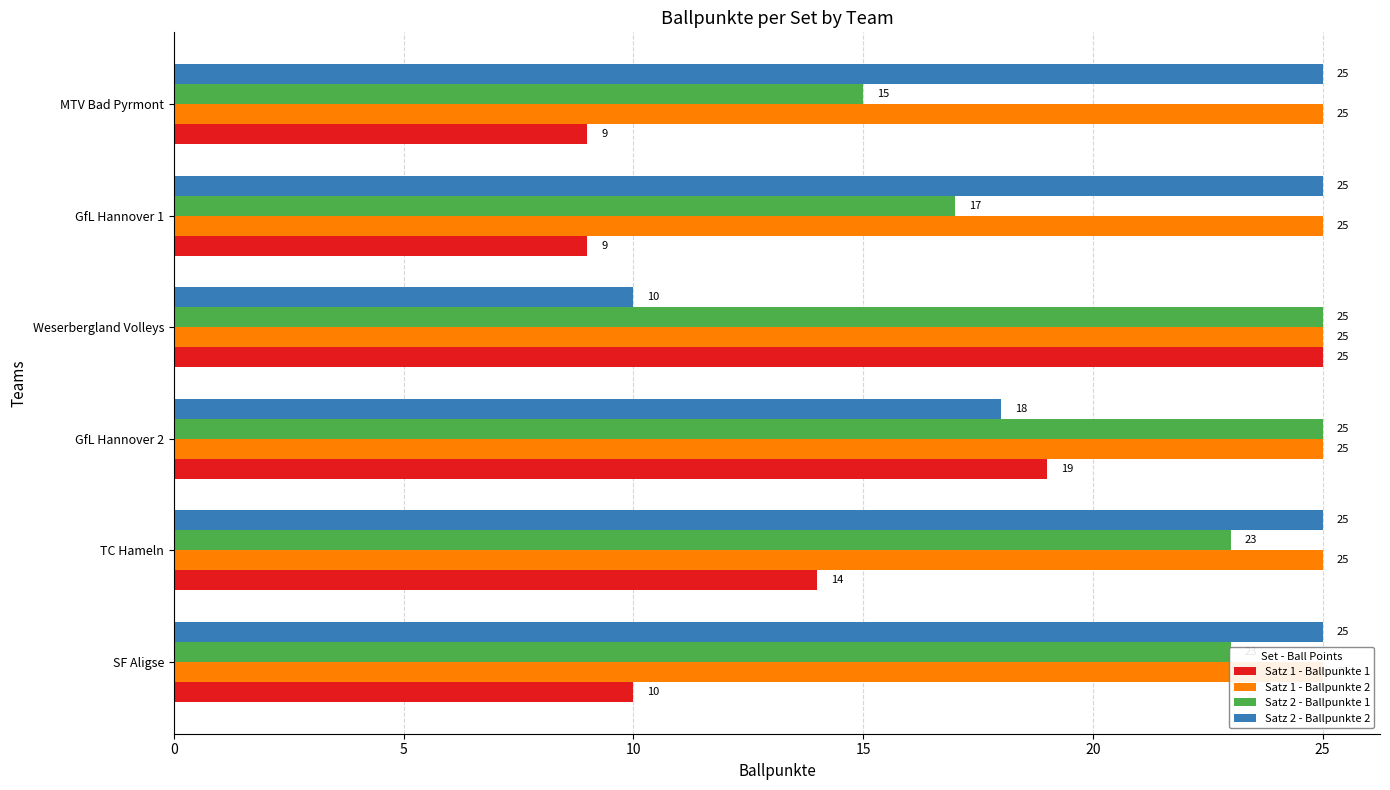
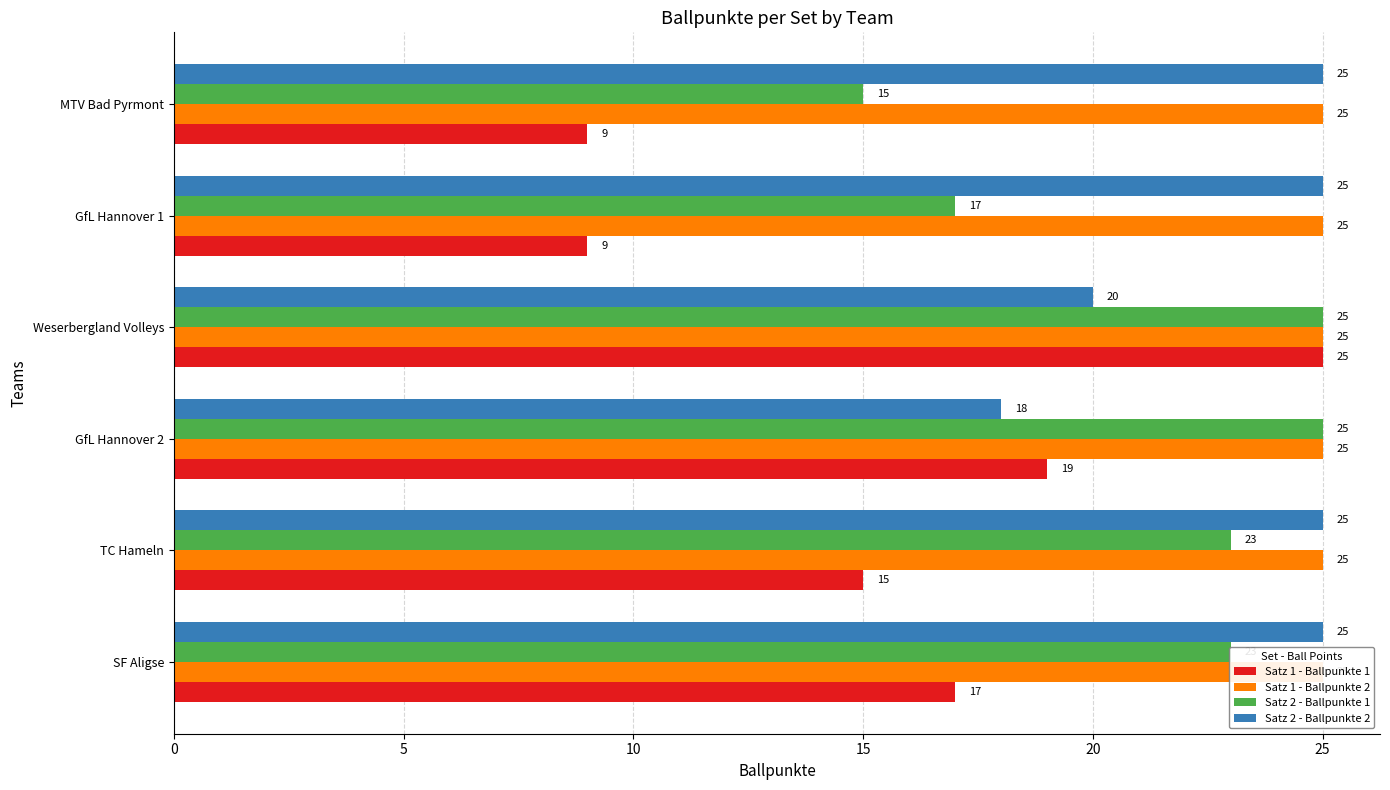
  {
    "Satz 1 - Ballpunkte 1": {
      "MTV Bad Pyrmont": 9,
      "GfL Hannover 1": 9,
      "Weserbergland Volleys": 25,
      "GfL Hannover 2": 19,
-     "TC Hameln": 14,
-     "SF Aligse": 10
+     "TC Hameln": 15,
+     "SF Aligse": 17
    },
    "Satz 1 - Ballpunkte 2": {
      "MTV Bad Pyrmont": 25,
      "GfL Hannover 1": 25,
      "Weserbergland Volleys": 25,
      "GfL Hannover 2": 25,
      "TC Hameln": 25
    },
    "Satz 2 - Ballpunkte 1": {
      "MTV Bad Pyrmont": 15,
      "GfL Hannover 1": 17,
      "Weserbergland Volleys": 25,
      "GfL Hannover 2": 25,
      "TC Hameln": 23
    },
    "Satz 2 - Ballpunkte 2": {
      "MTV Bad Pyrmont": 25,
      "GfL Hannover 1": 25,
-     "Weserbergland Volleys": 10,
+     "Weserbergland Volleys": 20,
      "GfL Hannover 2": 18,
      "TC Hameln": 25,
      "SF Aligse": 25
    }
  }
